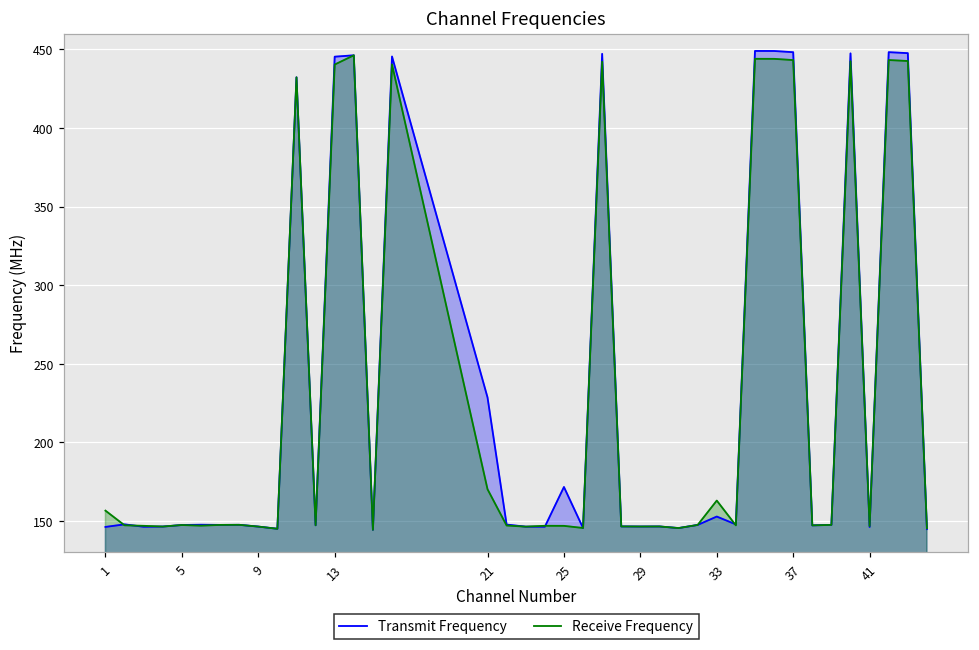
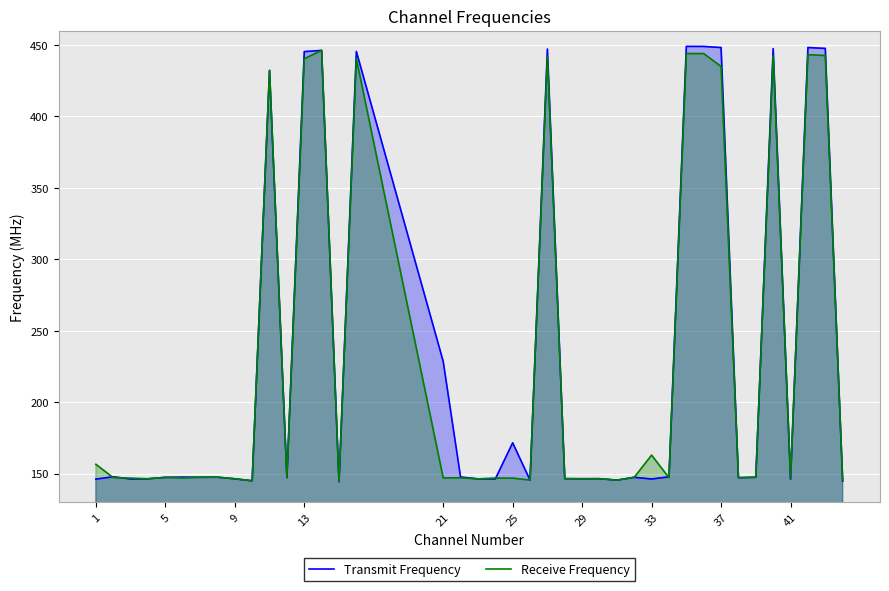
  {
    "Transmit Frequency": {
      "1": 146,
      "13": 445,
      "21": 229,
      "25": 172,
-     "33": 153,
+     "33": 146,
      "37": 448
    },
    "Receive Frequency": {
      "1": 157,
      "13": 440,
-     "21": 170,
+     "21": 147,
      "25": 147,
      "33": 163,
-     "37": 443
+     "37": 435
    }
  }
